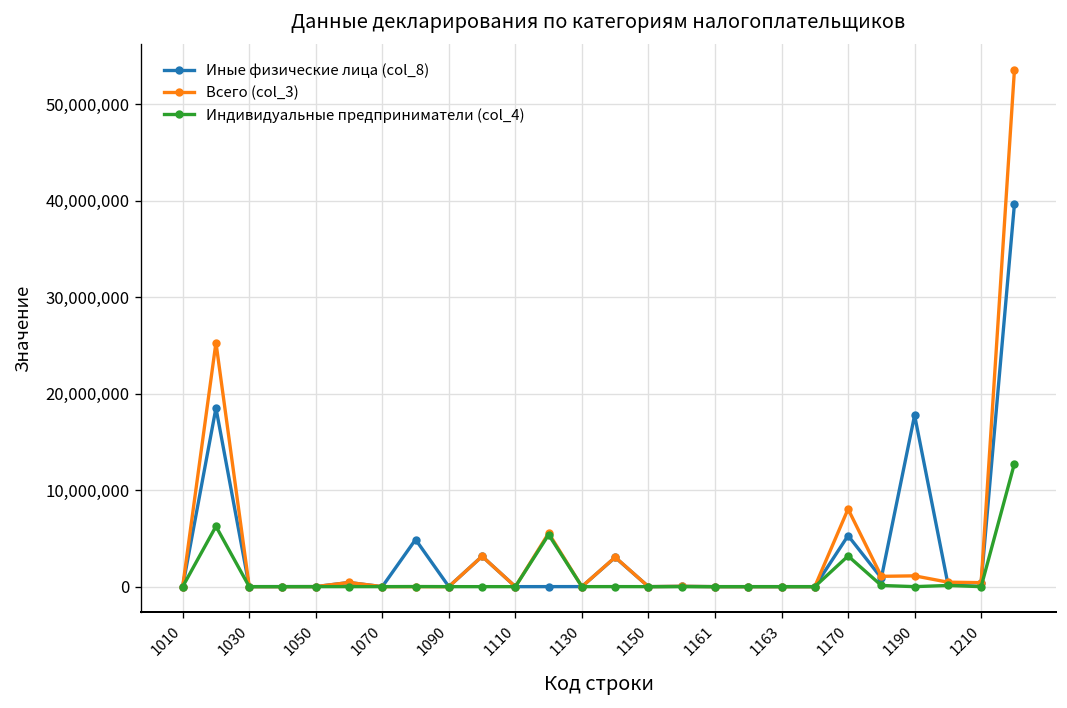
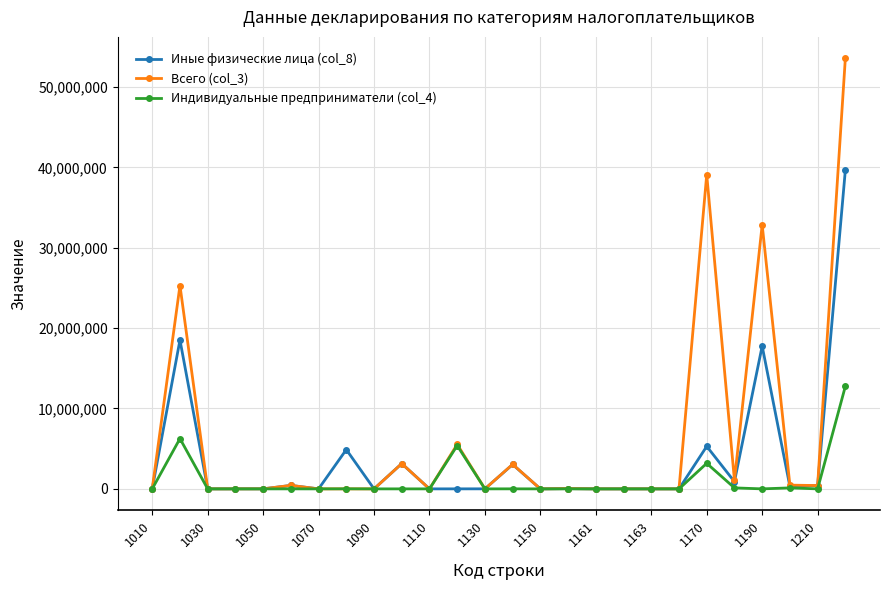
  {
    "Иные физические лица (col_8)": {
      "1170": "5,000,000",
      "1190": "18,000,000"
    },
    "Всего (col_3)": {
-     "1170": "8,000,000",
-     "1190": "1,000,000"
+     "1170": "39,000,000",
+     "1190": "33,000,000"
    },
    "Индивидуальные предприниматели (col_4)": {
      "1170": "3,000,000",
      "1190": "0",
      "1210": "0"
    }
  }
